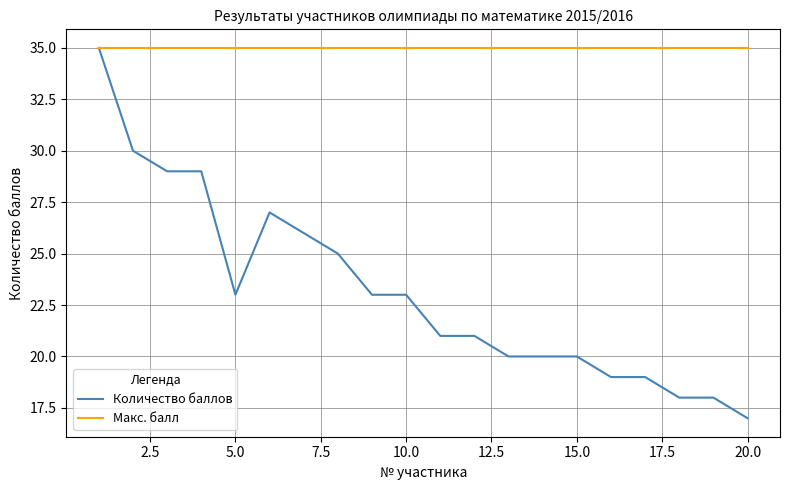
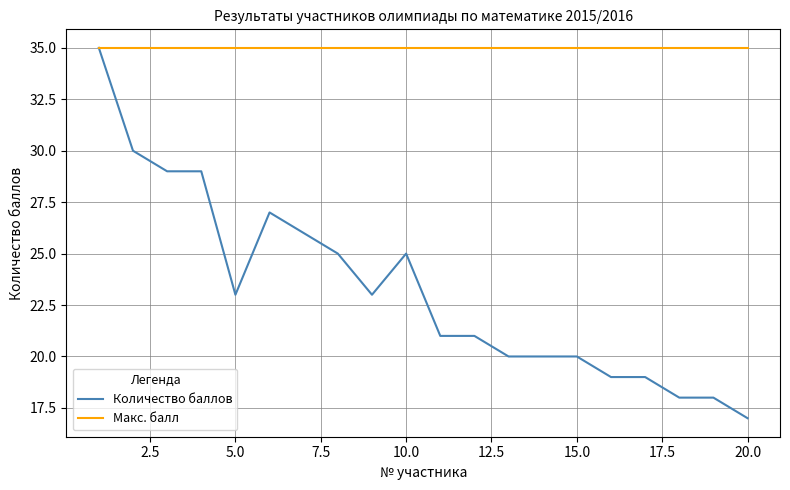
  {
    "Количество баллов": {
      "5.0": 23,
-     "10.0": 23,
+     "10.0": 25,
      "15.0": 20,
      "20.0": 17
    },
    "Макс. балл": {
      "5.0": 35,
      "10.0": 35,
      "15.0": 35,
      "20.0": 35
    }
  }
